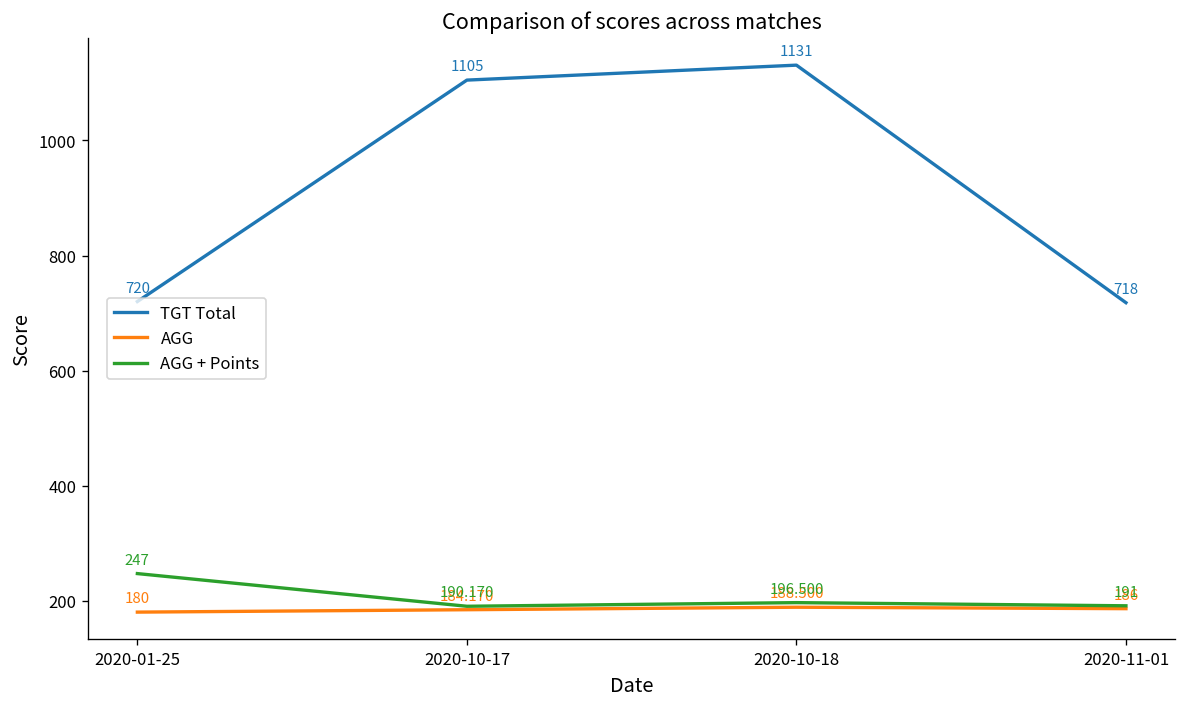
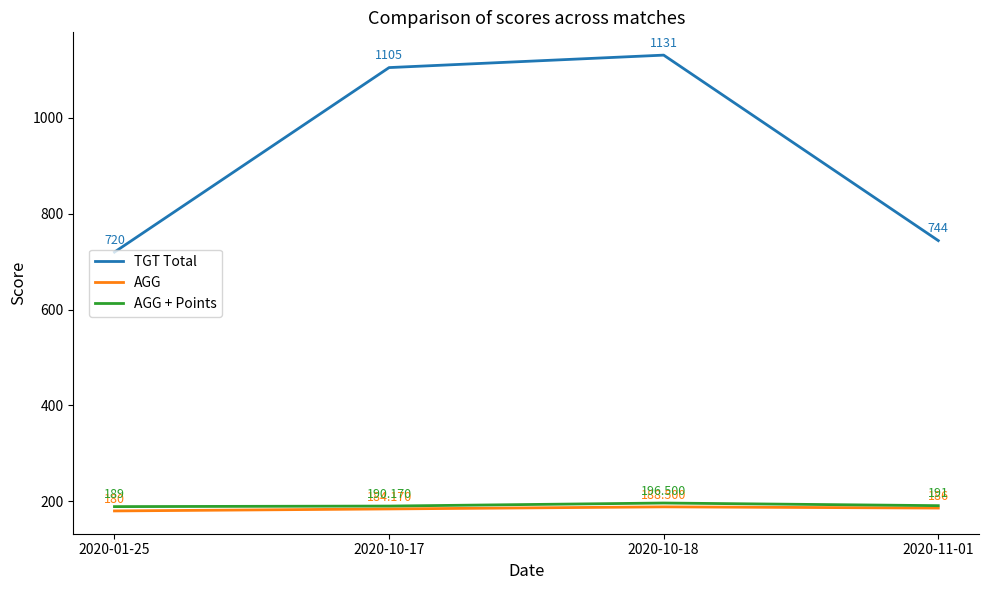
  {
    "TGT Total": {
      "2020-10-17": 1105,
      "2020-10-18": 1131,
-     "2020-11-01": 718
+     "2020-11-01": 744
    },
    "AGG + Points": {
-     "2020-01-25": 247
+     "2020-01-25": 189
    }
  }
